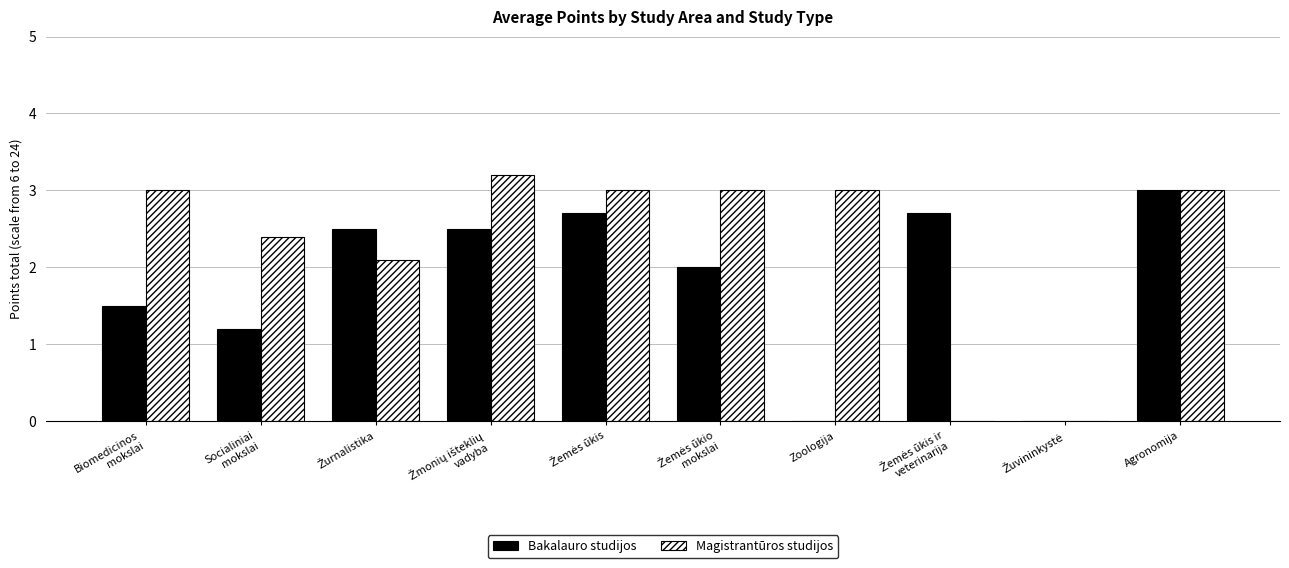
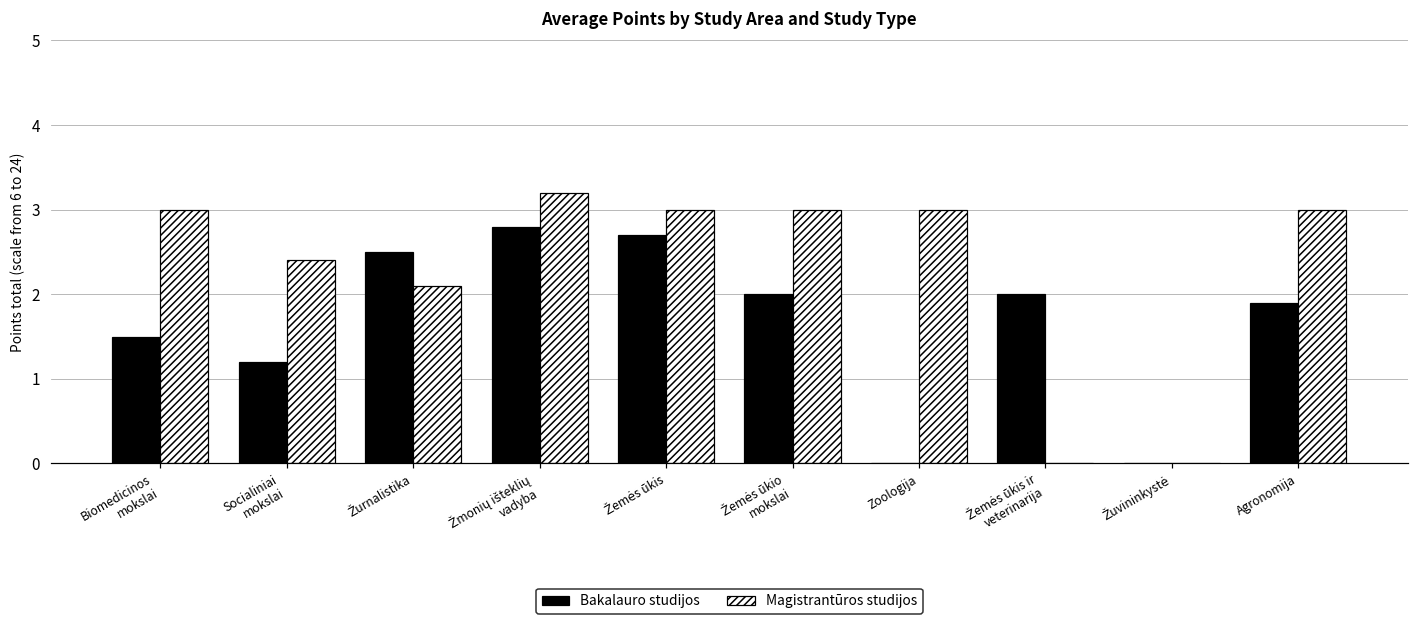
  {
    "Bakalauro studijos": {
      "Biomedicinos mokslai": 1.5,
      "Socialiniai mokslai": 1.2,
      "Žurnalistika": 2.5,
-     "Žmonių išteklių vadyba": 2.5,
+     "Žmonių išteklių vadyba": 2.8,
      "Žemės ūkis": 2.7,
      "Žemės ūkio mokslai": 2.0,
      "Zoologija": 0.0,
-     "Žemės ūkis ir veterinarija": 2.7,
+     "Žemės ūkis ir veterinarija": 2.0,
      "Žuvininkystė": 0.0,
-     "Agronomija": 3.0
+     "Agronomija": 1.9
    },
    "Magistrantūros studijos": {
      "Biomedicinos mokslai": 3.0,
      "Socialiniai mokslai": 2.4,
      "Žurnalistika": 2.1,
      "Žmonių išteklių vadyba": 3.2,
      "Žemės ūkis": 3.0,
      "Žemės ūkio mokslai": 3.0,
      "Zoologija": 3.0,
      "Žemės ūkis ir veterinarija": 0.0,
      "Žuvininkystė": 0.0,
      "Agronomija": 3.0
    }
  }
